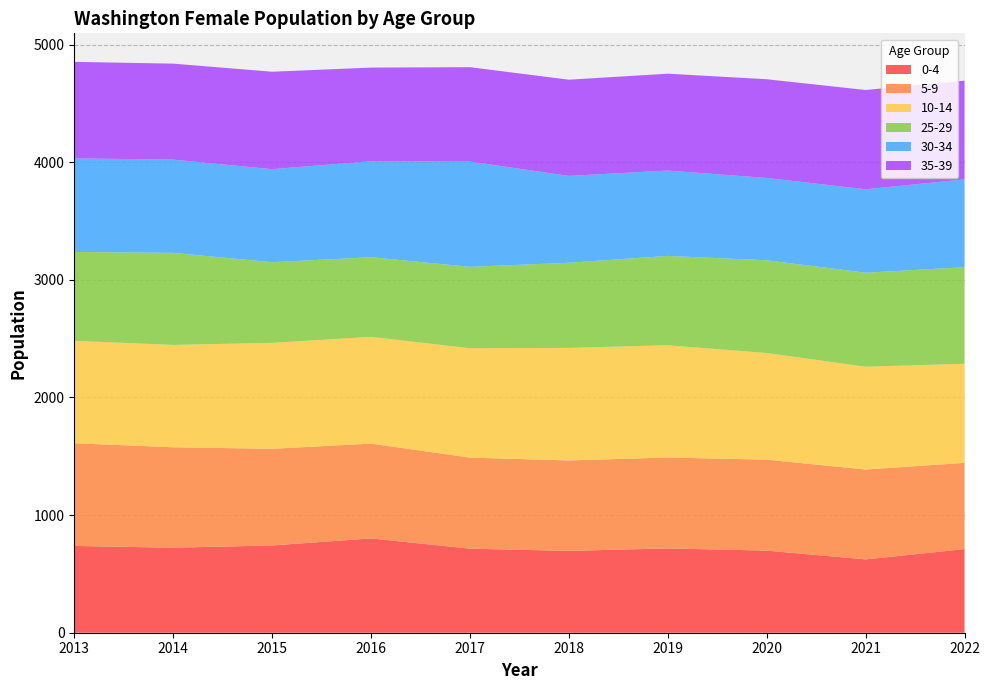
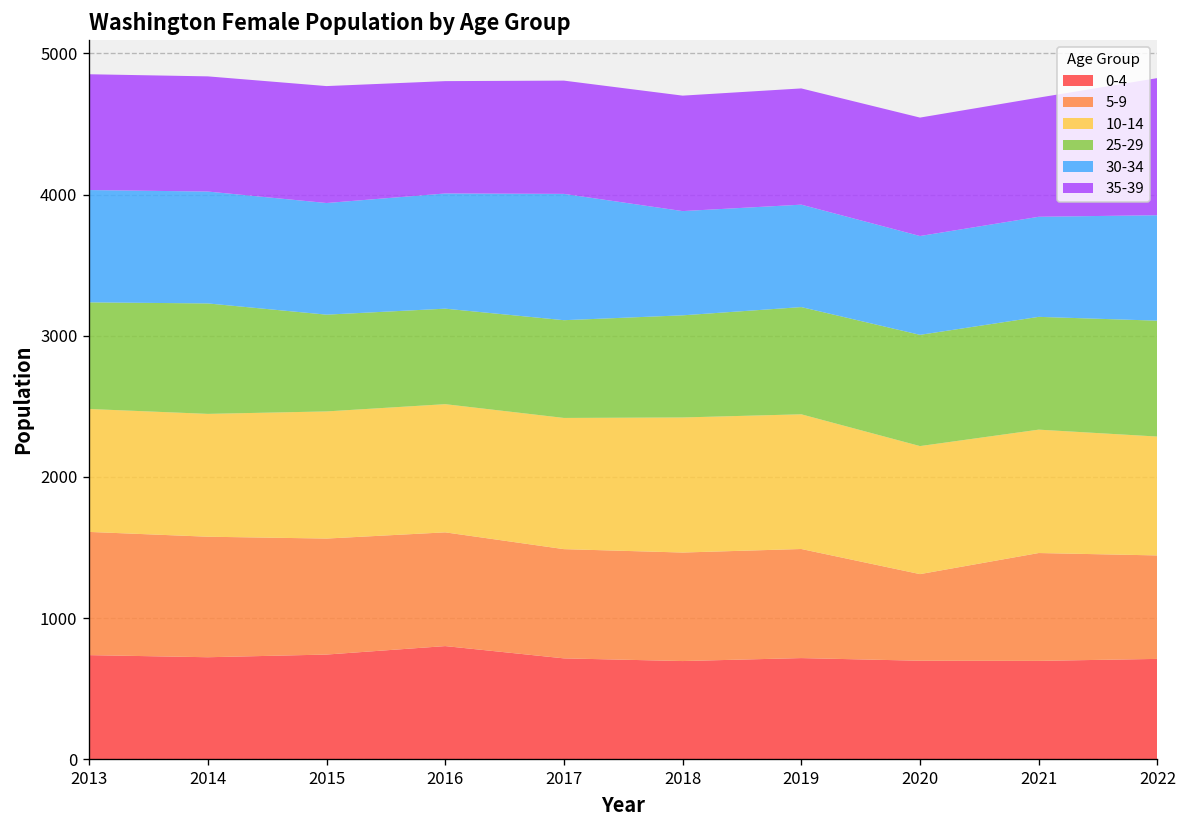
  {
    "0-4": {
      "2013": 740,
      "2014": 720,
      "2015": 740,
      "2016": 800,
      "2017": 710,
      "2018": 700,
      "2019": 720,
      "2020": 700,
-     "2021": 620,
+     "2021": 700,
      "2022": 710
    },
    "5-9": {
      "2013": 870,
      "2014": 850,
      "2015": 820,
      "2016": 810,
      "2017": 770,
      "2018": 770,
      "2019": 770,
-     "2020": 770,
+     "2020": 610,
      "2021": 760,
      "2022": 730
    },
    "10-14": {
      "2013": 870,
      "2014": 870,
      "2015": 900,
      "2016": 910,
      "2017": 930,
      "2018": 960,
      "2019": 950,
      "2020": 910,
      "2021": 870,
      "2022": 840
    },
    "25-29": {
      "2013": 760,
      "2014": 780,
      "2015": 690,
      "2016": 680,
      "2017": 690,
      "2018": 720,
      "2019": 760,
      "2020": 790,
      "2021": 800,
      "2022": 820
    },
    "30-34": {
      "2013": 800,
      "2014": 790,
      "2015": 790,
      "2016": 820,
      "2017": 890,
      "2018": 740,
      "2019": 730,
      "2020": 700,
      "2021": 710,
      "2022": 750
    },
    "35-39": {
      "2013": 820,
      "2014": 820,
      "2015": 830,
      "2016": 800,
      "2017": 800,
      "2018": 820,
      "2019": 820,
      "2020": 840,
      "2021": 840,
-     "2022": 840
+     "2022": 970
    }
  }
